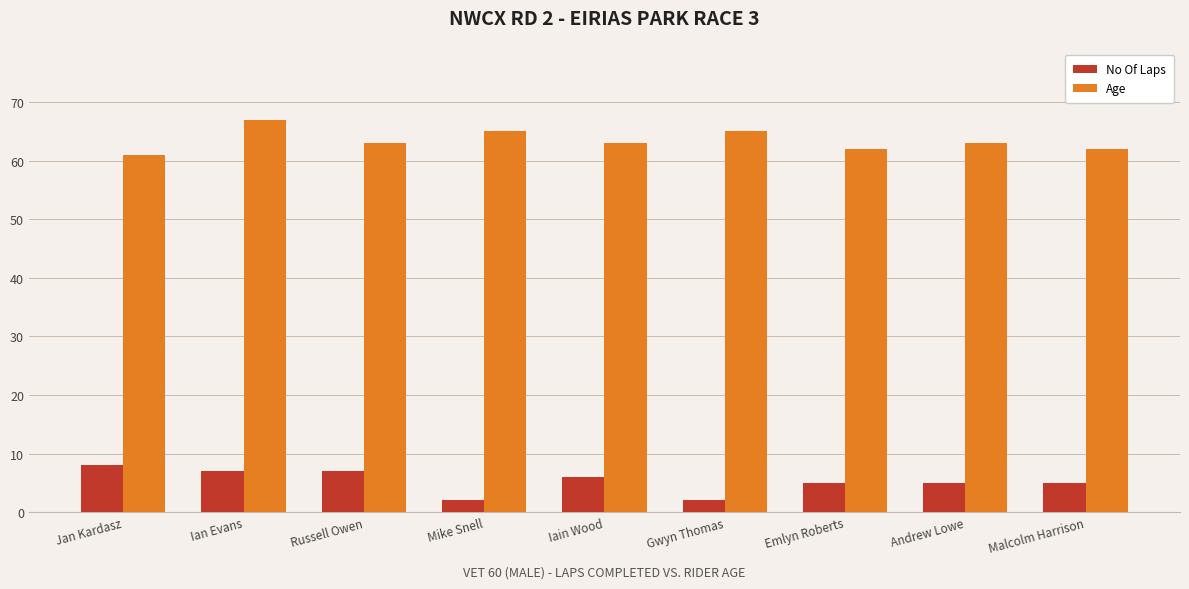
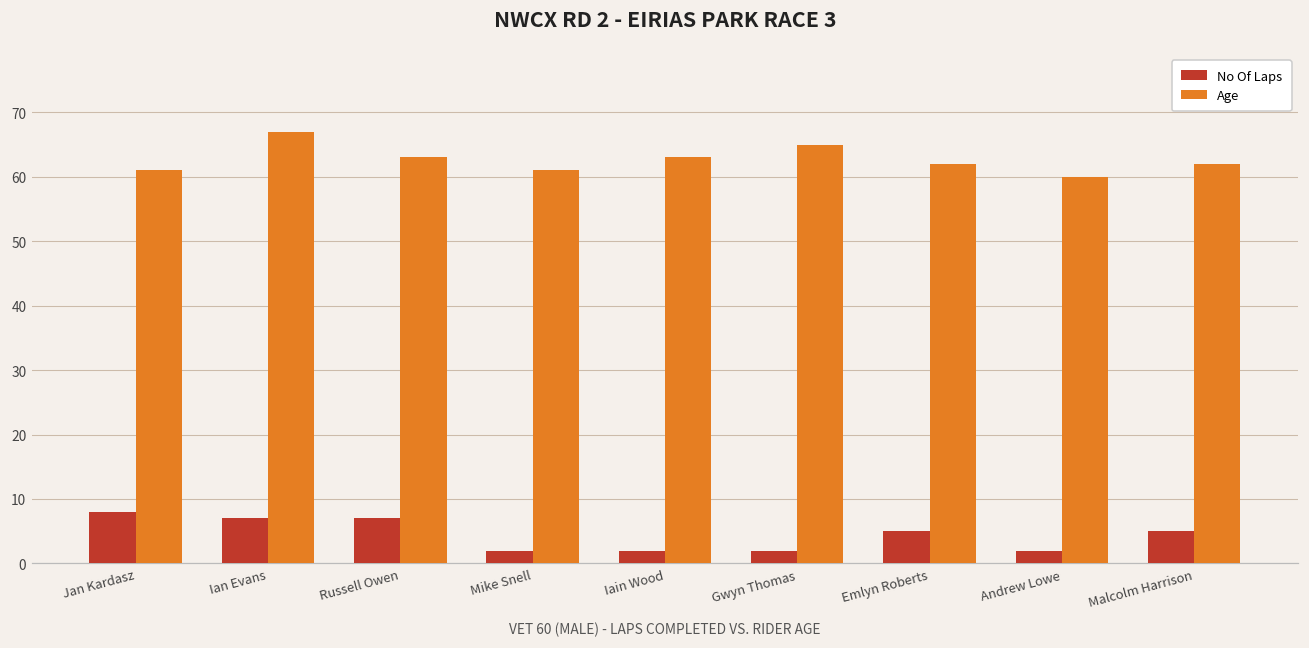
  {
    "No Of Laps": {
      "Jan Kardasz": 8,
      "Ian Evans": 7,
      "Russell Owen": 7,
      "Mike Snell": 2,
-     "Iain Wood": 6,
+     "Iain Wood": 2,
      "Gwyn Thomas": 2,
      "Emlyn Roberts": 5,
-     "Andrew Lowe": 5,
+     "Andrew Lowe": 2,
      "Malcolm Harrison": 5
    },
    "Age": {
      "Jan Kardasz": 61,
      "Ian Evans": 67,
      "Russell Owen": 63,
-     "Mike Snell": 65,
+     "Mike Snell": 61,
      "Iain Wood": 63,
      "Gwyn Thomas": 65,
      "Emlyn Roberts": 62,
-     "Andrew Lowe": 63,
+     "Andrew Lowe": 60,
      "Malcolm Harrison": 62
    }
  }
